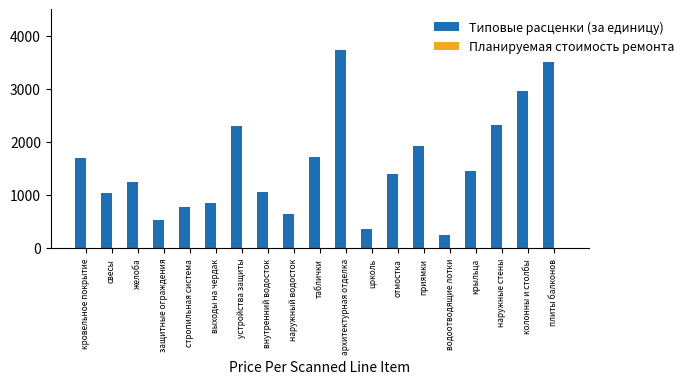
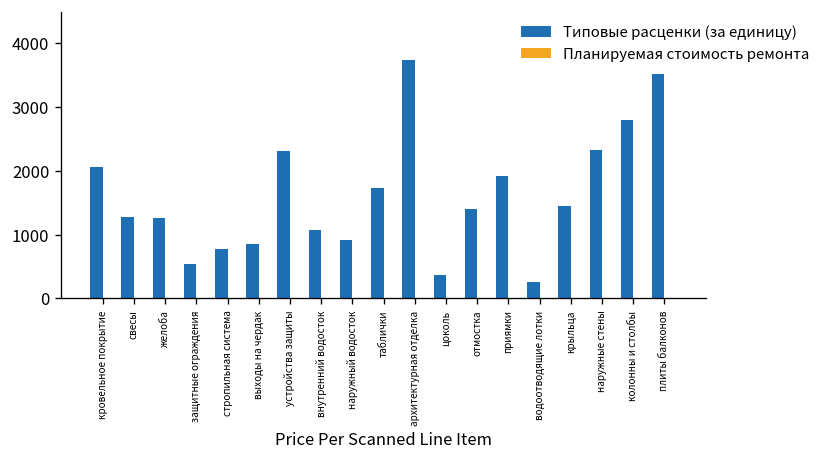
  {
    "Типовые расценки (за единицу)": {
-     "кровельное покрытие": 1700,
-     "свесы": 1000,
+     "кровельное покрытие": 2100,
+     "свесы": 1300,
      "желоба": 1300,
      "защитные ограждения": 500,
      "стропильная система": 800,
      "выходы на чердак": 800,
      "устройства защиты": 2300,
      "внутренний водосток": 1100,
-     "наружный водосток": 600,
+     "наружный водосток": 900,
      "таблички": 1700,
      "архитектурная отделка": 3700,
      "цоколь": 400,
      "отмостка": 1400,
      "приямки": 1900,
      "водоотводящие лотки": 300,
      "крыльца": 1500,
      "наружные стены": 2300,
-     "колонны и столбы": 3000,
+     "колонны и столбы": 2800,
      "плиты балконов": 3500
    },
    "Планируемая стоимость ремонта": {
      "кровельное покрытие": 0,
      "свесы": 0,
      "желоба": 0,
      "защитные ограждения": 0,
      "стропильная система": 0,
      "выходы на чердак": 0,
      "устройства защиты": 0,
      "внутренний водосток": 0,
      "наружный водосток": 0,
      "таблички": 0,
      "архитектурная отделка": 0,
      "цоколь": 0,
      "отмостка": 0,
      "приямки": 0,
      "водоотводящие лотки": 0,
      "крыльца": 0,
      "наружные стены": 0,
      "колонны и столбы": 0,
      "плиты балконов": 0
    }
  }
